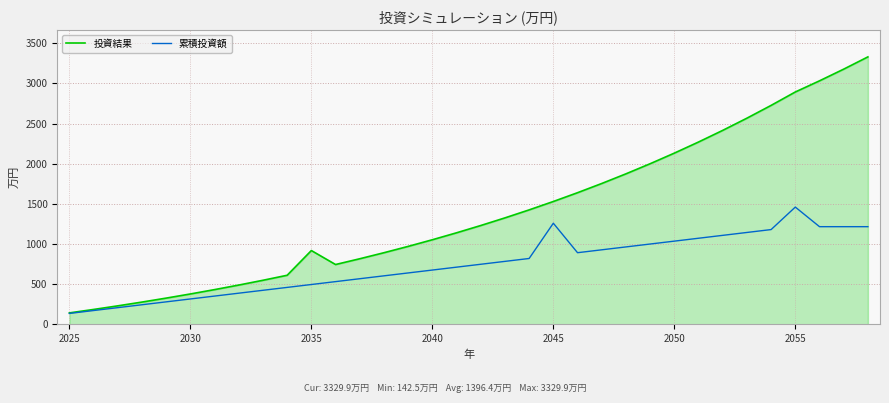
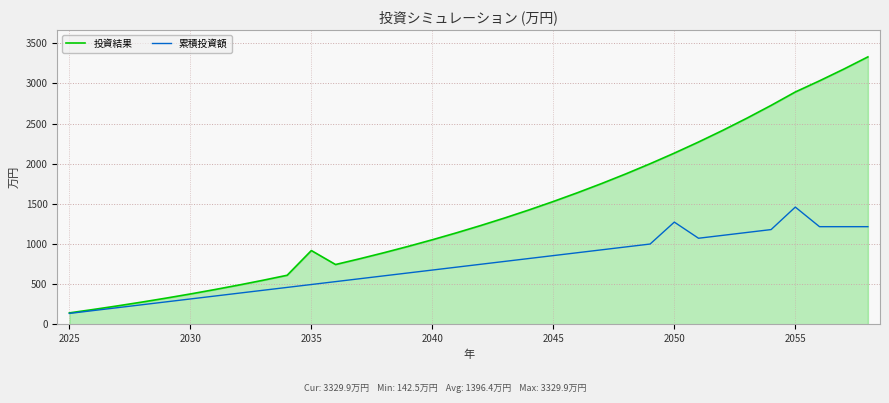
  {
    "投資結果": {
      "2030": 400,
      "2035": 900,
      "2040": 1100,
      "2045": 1500,
      "2050": 2100,
      "2055": 2900
    },
    "累積投資額": {
      "2030": 300,
      "2035": 500,
      "2040": 700,
-     "2045": 1300,
-     "2050": 1000,
+     "2045": 900,
+     "2050": 1300,
      "2055": 1500
    }
  }
